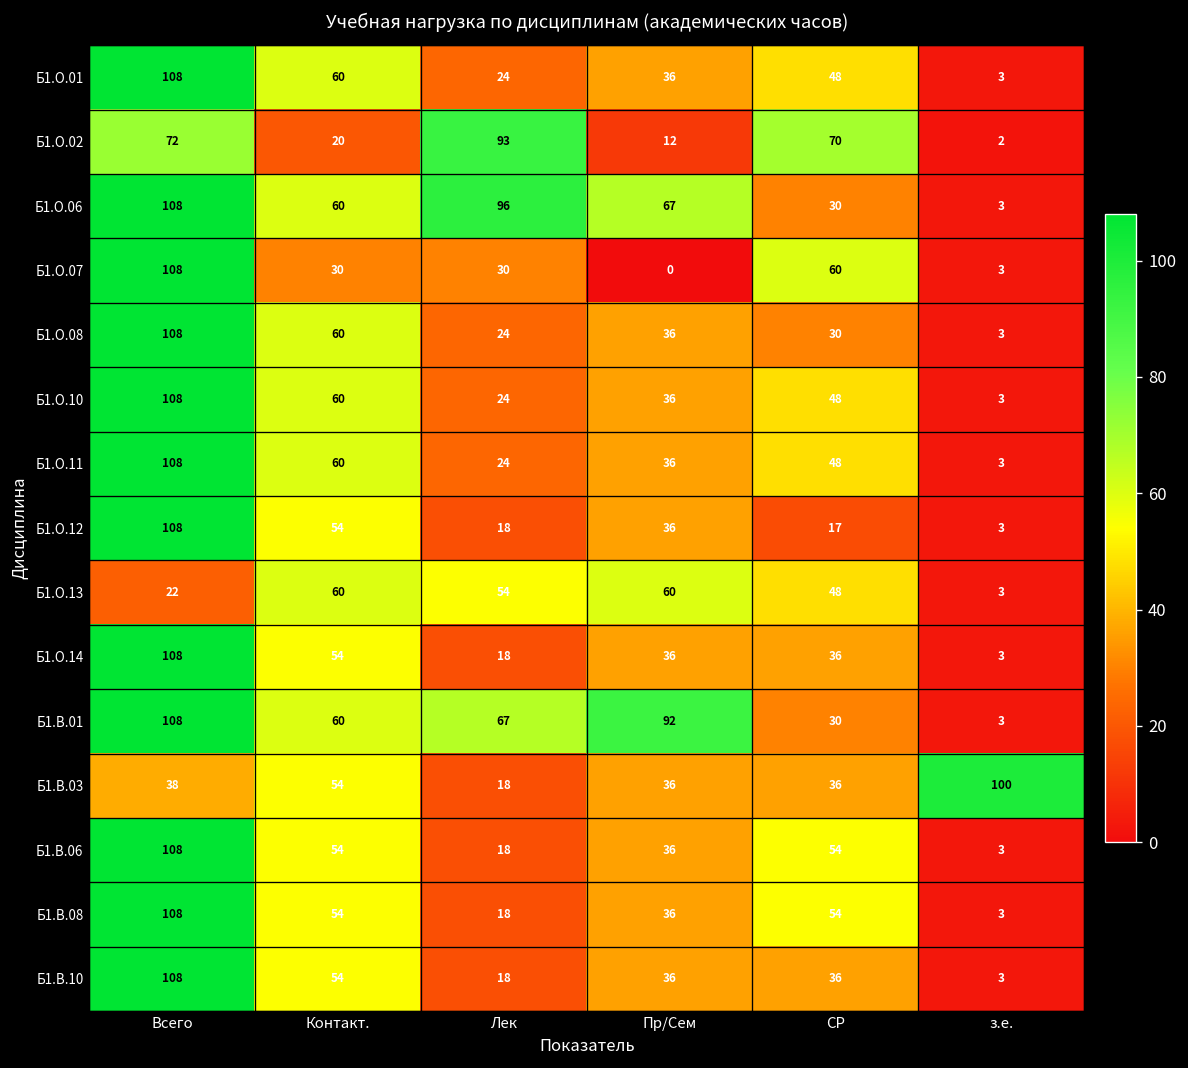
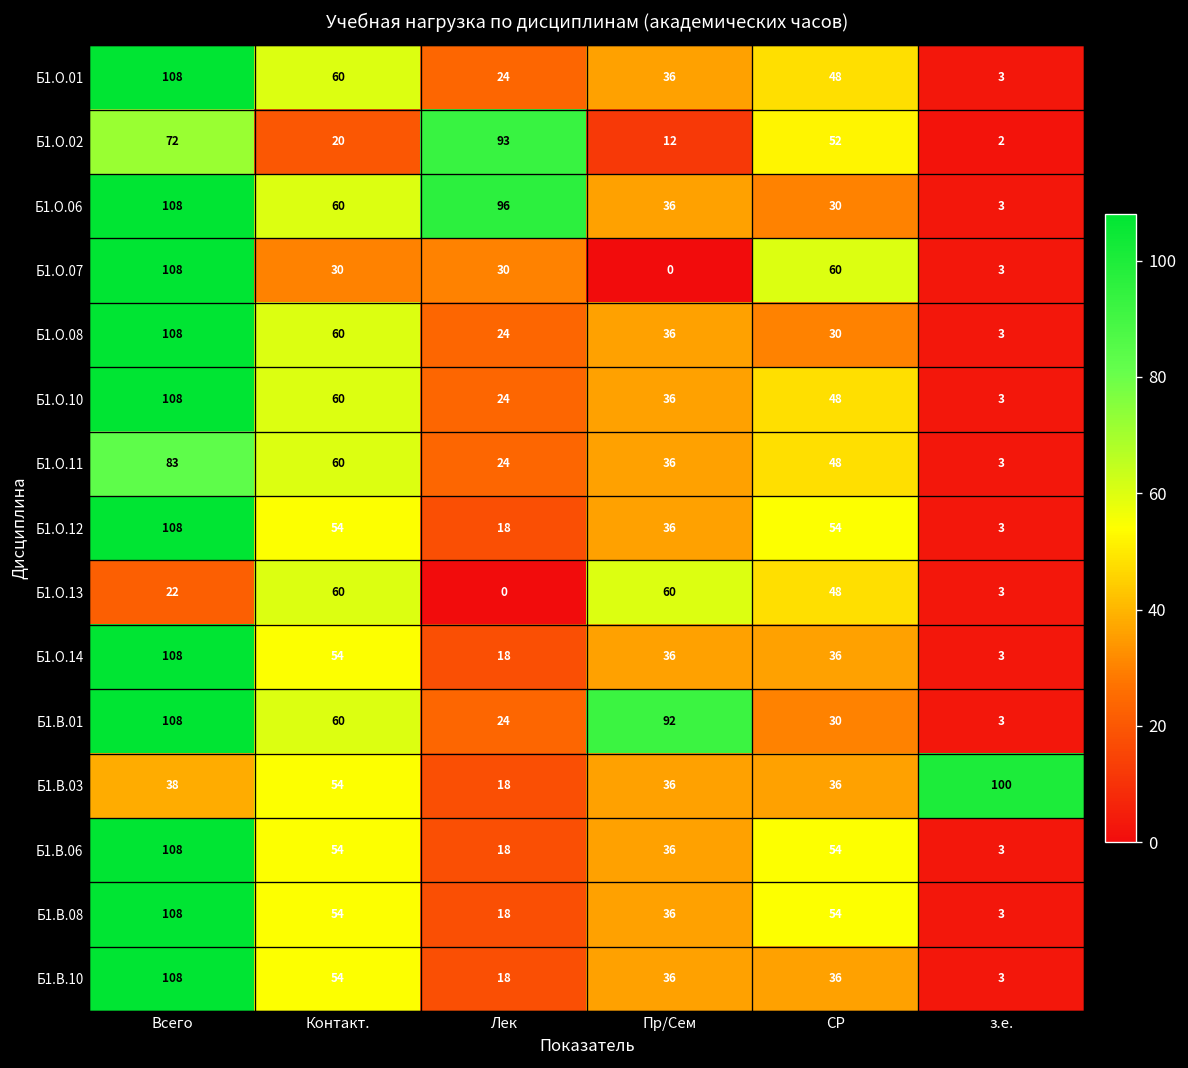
  {
    "Б1.О.01": {
      "Всего": 108,
      "Контакт.": 60,
      "Лек": 24,
      "Пр/Сем": 36,
      "СР": 48,
      "з.е.": 3
    },
    "Б1.О.02": {
      "Всего": 72,
      "Контакт.": 20,
      "Лек": 93,
      "Пр/Сем": 12,
-     "СР": 70,
+     "СР": 52,
      "з.е.": 2
    },
    "Б1.О.06": {
      "Всего": 108,
      "Контакт.": 60,
      "Лек": 96,
-     "Пр/Сем": 67,
+     "Пр/Сем": 36,
      "СР": 30,
      "з.е.": 3
    },
    "Б1.О.07": {
      "Всего": 108,
      "Контакт.": 30,
      "Лек": 30,
      "Пр/Сем": 0,
      "СР": 60,
      "з.е.": 3
    },
    "Б1.О.08": {
      "Всего": 108,
      "Контакт.": 60,
      "Лек": 24,
      "Пр/Сем": 36,
      "СР": 30,
      "з.е.": 3
    },
    "Б1.О.10": {
      "Всего": 108,
      "Контакт.": 60,
      "Лек": 24,
      "Пр/Сем": 36,
      "СР": 48,
      "з.е.": 3
    },
    "Б1.О.11": {
-     "Всего": 108,
+     "Всего": 83,
      "Контакт.": 60,
      "Лек": 24,
      "Пр/Сем": 36,
      "СР": 48,
      "з.е.": 3
    },
    "Б1.О.12": {
      "Всего": 108,
      "Контакт.": 54,
      "Лек": 18,
      "Пр/Сем": 36,
-     "СР": 17,
+     "СР": 54,
      "з.е.": 3
    },
    "Б1.О.13": {
      "Всего": 22,
      "Контакт.": 60,
-     "Лек": 54,
+     "Лек": 0,
      "Пр/Сем": 60,
      "СР": 48,
      "з.е.": 3
    },
    "Б1.О.14": {
      "Всего": 108,
      "Контакт.": 54,
      "Лек": 18,
      "Пр/Сем": 36,
      "СР": 36,
      "з.е.": 3
    },
    "Б1.В.01": {
      "Всего": 108,
      "Контакт.": 60,
-     "Лек": 67,
+     "Лек": 24,
      "Пр/Сем": 92,
      "СР": 30,
      "з.е.": 3
    },
    "Б1.В.03": {
      "Всего": 38,
      "Контакт.": 54,
      "Лек": 18,
      "Пр/Сем": 36,
      "СР": 36,
      "з.е.": 100
    },
    "Б1.В.06": {
      "Всего": 108,
      "Контакт.": 54,
      "Лек": 18,
      "Пр/Сем": 36,
      "СР": 54,
      "з.е.": 3
    },
    "Б1.В.08": {
      "Всего": 108,
      "Контакт.": 54,
      "Лек": 18,
      "Пр/Сем": 36,
      "СР": 54,
      "з.е.": 3
    },
    "Б1.В.10": {
      "Всего": 108,
      "Контакт.": 54,
      "Лек": 18,
      "Пр/Сем": 36,
      "СР": 36,
      "з.е.": 3
    }
  }
